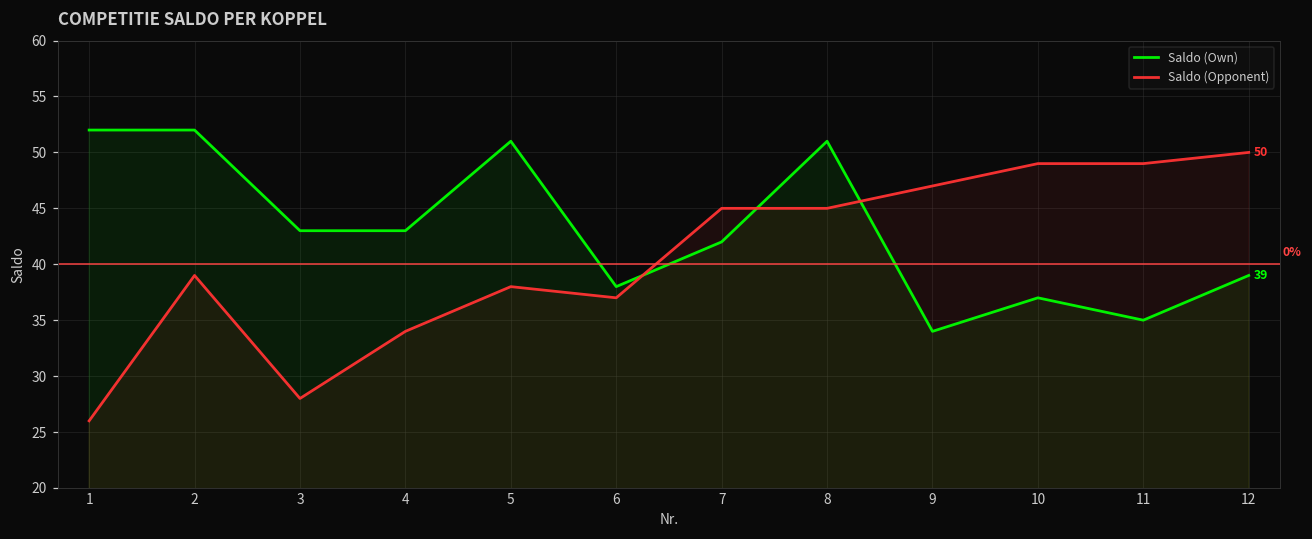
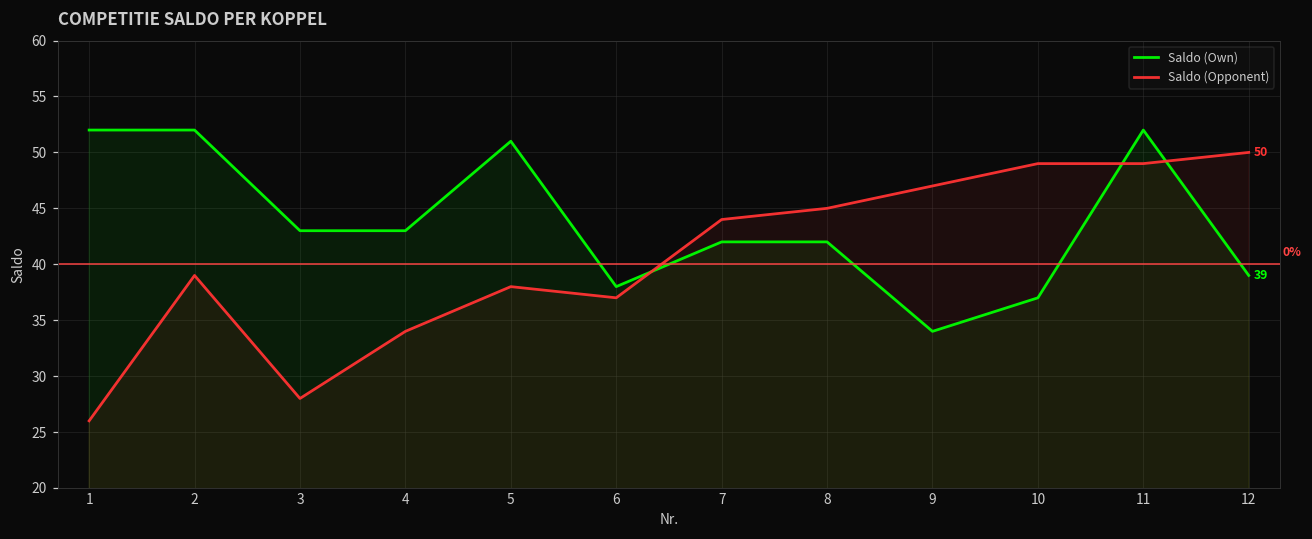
  {
    "Saldo (Own)": {
      "1": 52,
      "2": 52,
      "3": 43,
      "4": 43,
      "5": 51,
      "6": 38,
      "7": 42,
-     "8": 51,
+     "8": 42,
      "9": 34,
      "10": 37,
-     "11": 35
+     "11": 52
    },
    "Saldo (Opponent)": {
      "1": 26,
      "2": 39,
      "3": 28,
      "4": 34,
      "5": 38,
      "6": 37,
-     "7": 45,
+     "7": 44,
      "8": 45,
      "9": 47,
      "10": 49,
      "11": 49
    }
  }
